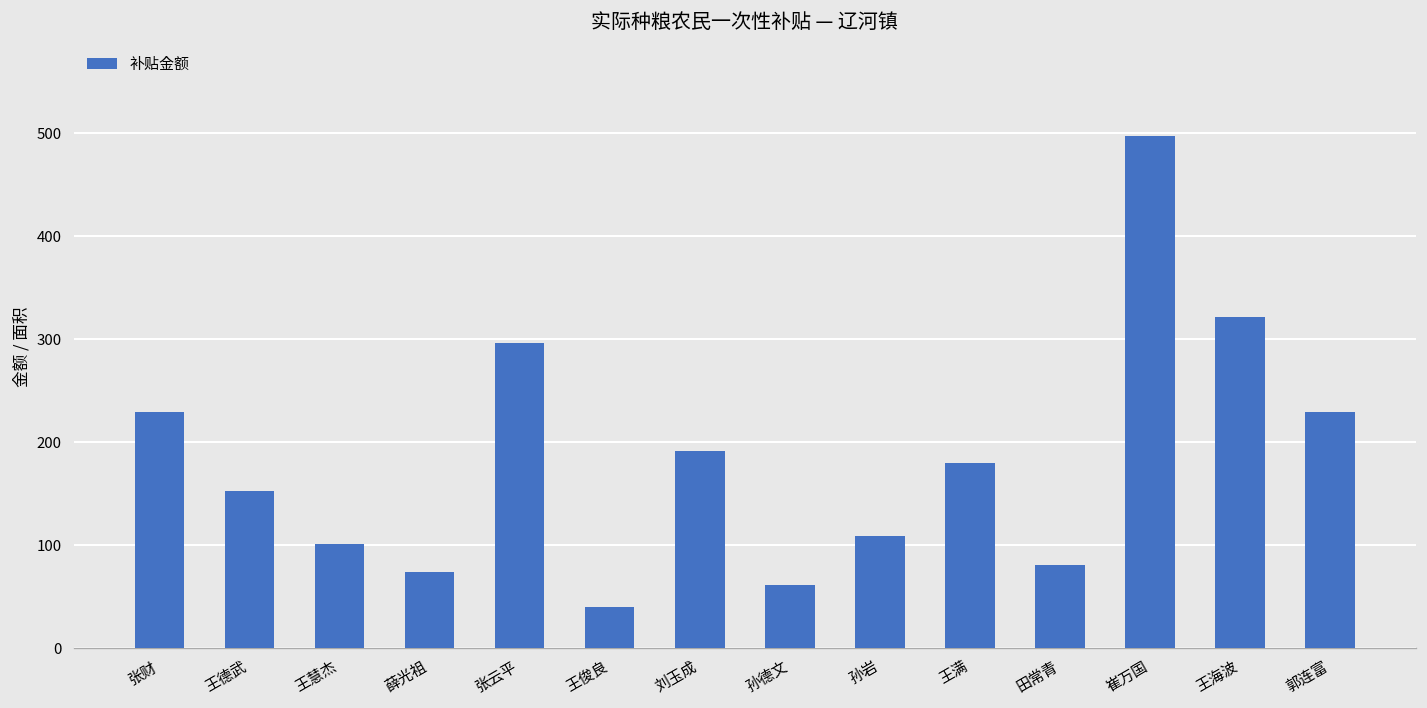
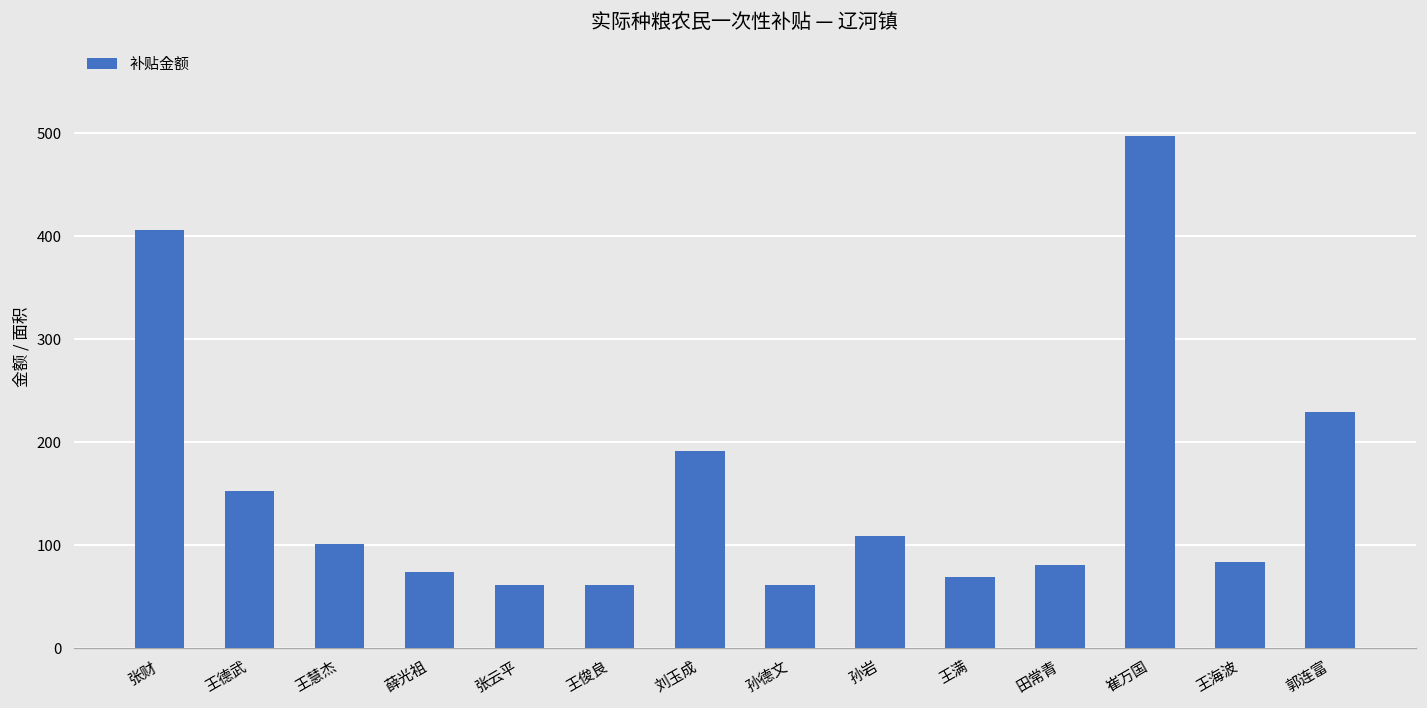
  {
-   "张财": 230,
+   "张财": 410,
    "王德武": 150,
    "王慧杰": 100,
    "薛光祖": 70,
-   "张云平": 300,
-   "王俊良": 40,
+   "张云平": 60,
+   "王俊良": 60,
    "刘玉成": 190,
    "孙德文": 60,
    "孙岩": 110,
-   "王满": 180,
+   "王满": 70,
    "田常青": 80,
    "崔万国": 500,
-   "王海波": 320,
+   "王海波": 80,
    "郭连富": 230
  }
